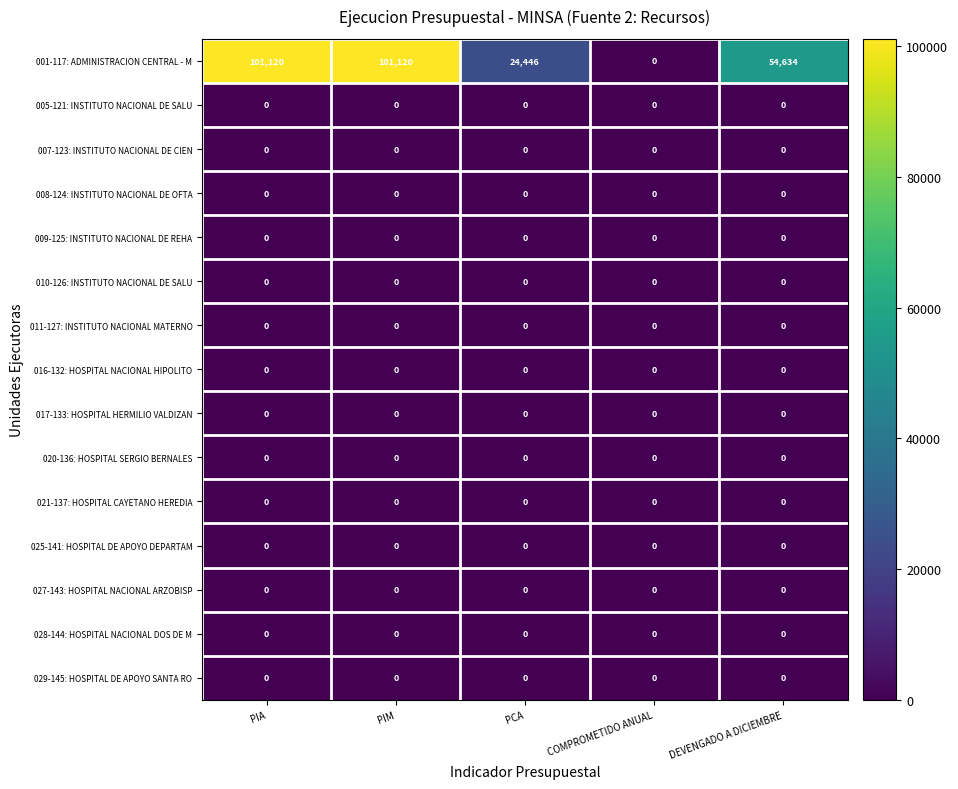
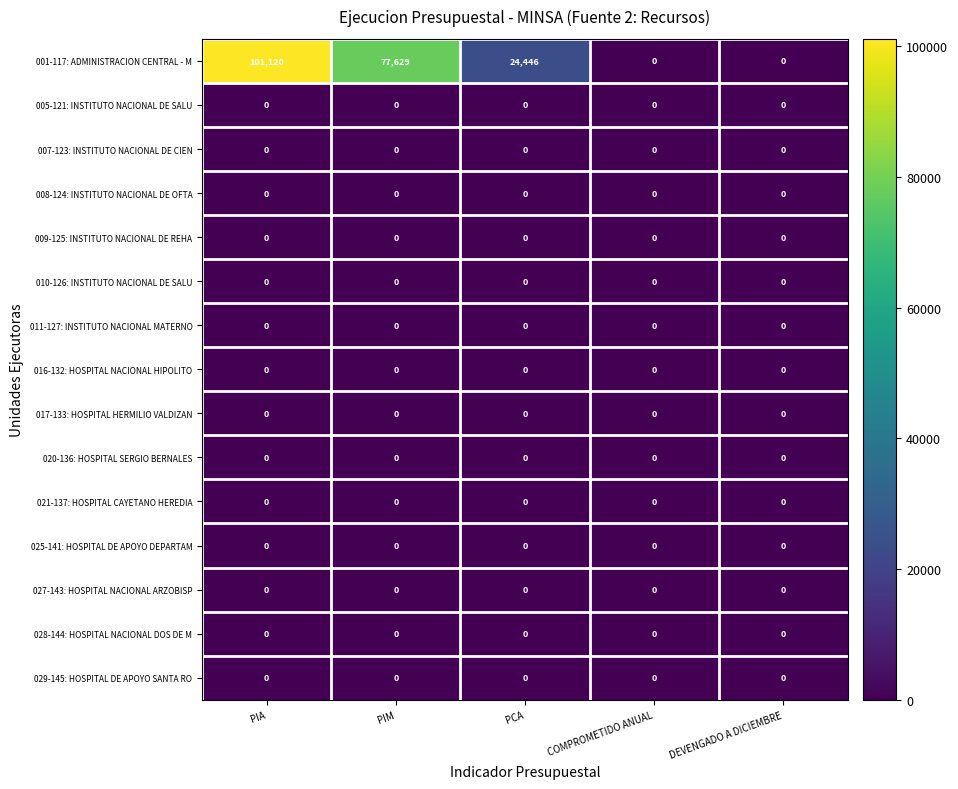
  {
    "001-117: ADMINISTRACION CENTRAL - M": {
      "PIA": "101,120",
-     "PIM": "101,120",
+     "PIM": "77,629",
      "PCA": "24,446",
      "COMPROMETIDO ANUAL": "0",
-     "DEVENGADO A DICIEMBRE": "54,634"
+     "DEVENGADO A DICIEMBRE": "0"
    },
    "005-121: INSTITUTO NACIONAL DE SALU": {
      "PIA": "0",
      "PIM": "0",
      "PCA": "0",
      "COMPROMETIDO ANUAL": "0",
      "DEVENGADO A DICIEMBRE": "0"
    },
    "007-123: INSTITUTO NACIONAL DE CIEN": {
      "PIA": "0",
      "PIM": "0",
      "PCA": "0",
      "COMPROMETIDO ANUAL": "0",
      "DEVENGADO A DICIEMBRE": "0"
    },
    "008-124: INSTITUTO NACIONAL DE OFTA": {
      "PIA": "0",
      "PIM": "0",
      "PCA": "0",
      "COMPROMETIDO ANUAL": "0",
      "DEVENGADO A DICIEMBRE": "0"
    },
    "009-125: INSTITUTO NACIONAL DE REHA": {
      "PIA": "0",
      "PIM": "0",
      "PCA": "0",
      "COMPROMETIDO ANUAL": "0",
      "DEVENGADO A DICIEMBRE": "0"
    },
    "010-126: INSTITUTO NACIONAL DE SALU": {
      "PIA": "0",
      "PIM": "0",
      "PCA": "0",
      "COMPROMETIDO ANUAL": "0",
      "DEVENGADO A DICIEMBRE": "0"
    },
    "011-127: INSTITUTO NACIONAL MATERNO": {
      "PIA": "0",
      "PIM": "0",
      "PCA": "0",
      "COMPROMETIDO ANUAL": "0",
      "DEVENGADO A DICIEMBRE": "0"
    },
    "016-132: HOSPITAL NACIONAL HIPOLITO": {
      "PIA": "0",
      "PIM": "0",
      "PCA": "0",
      "COMPROMETIDO ANUAL": "0",
      "DEVENGADO A DICIEMBRE": "0"
    },
    "017-133: HOSPITAL HERMILIO VALDIZAN": {
      "PIA": "0",
      "PIM": "0",
      "PCA": "0",
      "COMPROMETIDO ANUAL": "0",
      "DEVENGADO A DICIEMBRE": "0"
    },
    "020-136: HOSPITAL SERGIO BERNALES": {
      "PIA": "0",
      "PIM": "0",
      "PCA": "0",
      "COMPROMETIDO ANUAL": "0",
      "DEVENGADO A DICIEMBRE": "0"
    },
    "021-137: HOSPITAL CAYETANO HEREDIA": {
      "PIA": "0",
      "PIM": "0",
      "PCA": "0",
      "COMPROMETIDO ANUAL": "0",
      "DEVENGADO A DICIEMBRE": "0"
    },
    "025-141: HOSPITAL DE APOYO DEPARTAM": {
      "PIA": "0",
      "PIM": "0",
      "PCA": "0",
      "COMPROMETIDO ANUAL": "0",
      "DEVENGADO A DICIEMBRE": "0"
    },
    "027-143: HOSPITAL NACIONAL ARZOBISP": {
      "PIA": "0",
      "PIM": "0",
      "PCA": "0",
      "COMPROMETIDO ANUAL": "0",
      "DEVENGADO A DICIEMBRE": "0"
    },
    "028-144: HOSPITAL NACIONAL DOS DE M": {
      "PIA": "0",
      "PIM": "0",
      "PCA": "0",
      "COMPROMETIDO ANUAL": "0",
      "DEVENGADO A DICIEMBRE": "0"
    },
    "029-145: HOSPITAL DE APOYO SANTA RO": {
      "PIA": "0",
      "PIM": "0",
      "PCA": "0",
      "COMPROMETIDO ANUAL": "0",
      "DEVENGADO A DICIEMBRE": "0"
    }
  }
